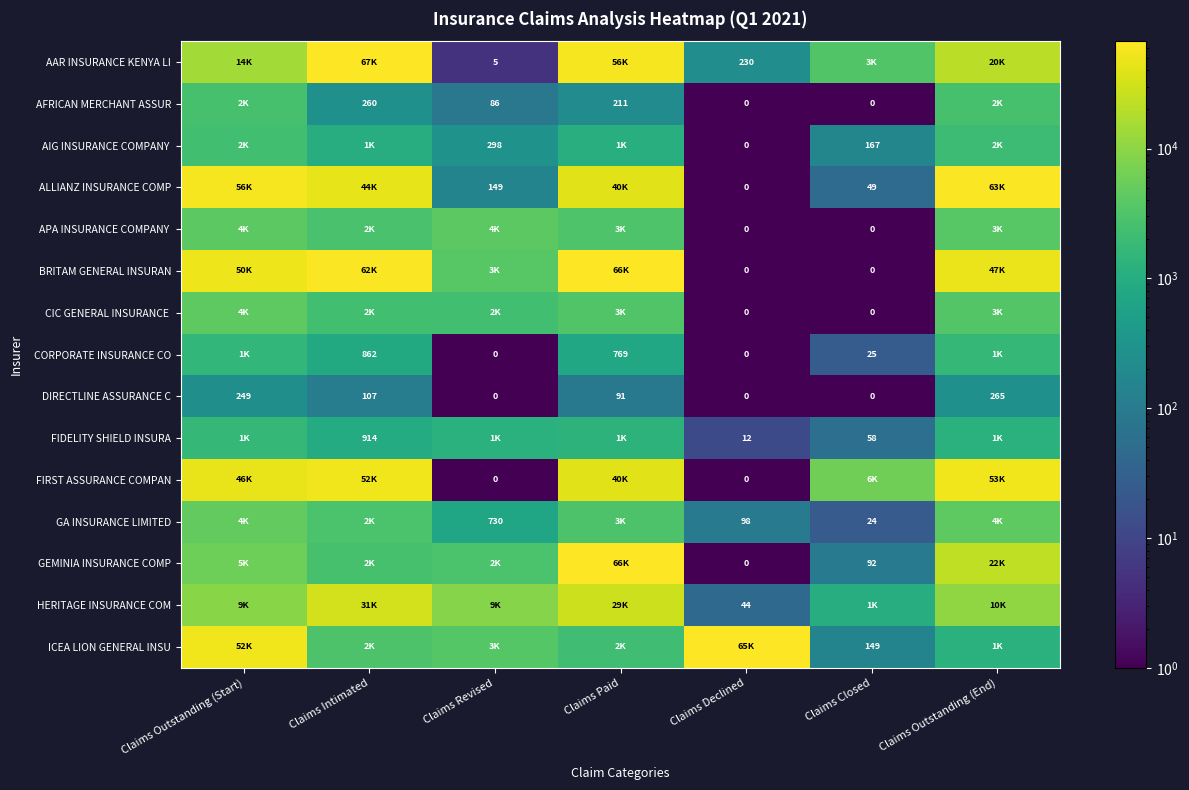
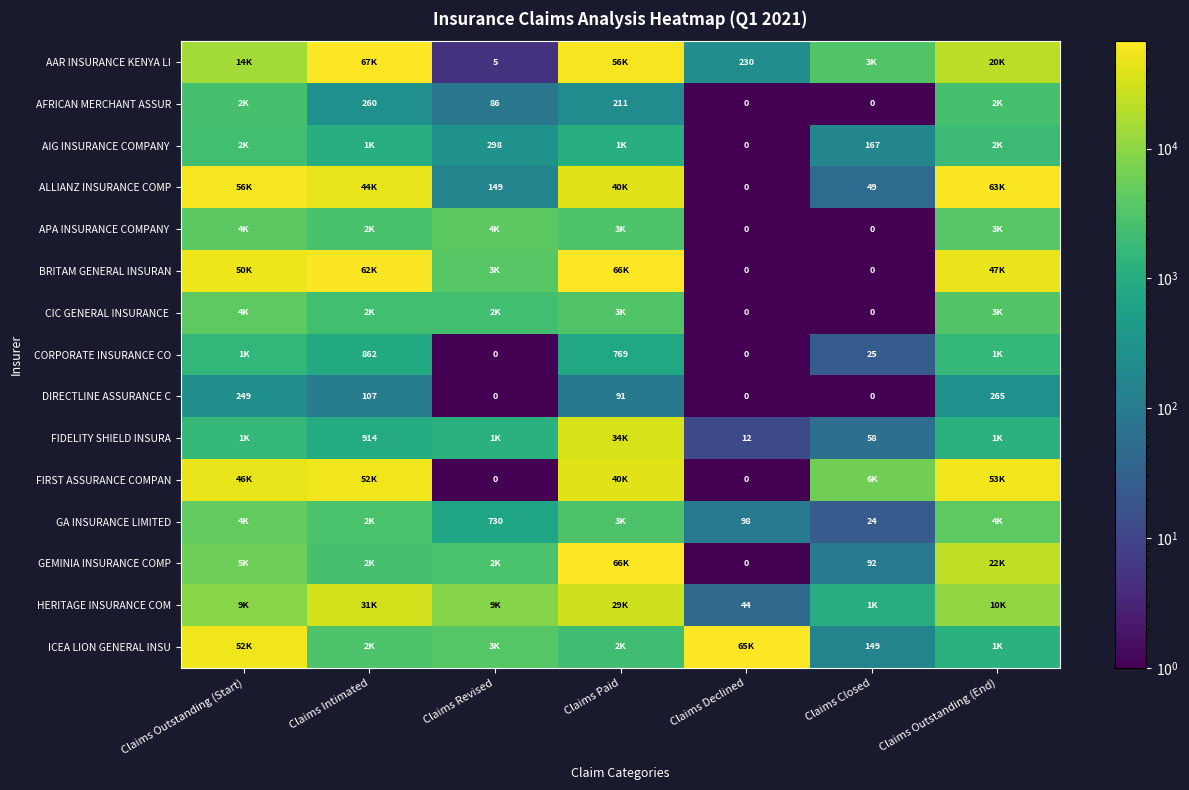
  {
    "AAR INSURANCE KENYA LI": {
      "Claims Outstanding (Start)": "14K",
      "Claims Intimated": "67K",
      "Claims Revised": "5",
      "Claims Paid": "56K",
      "Claims Declined": "230",
      "Claims Closed": "3K",
      "Claims Outstanding (End)": "20K"
    },
    "AFRICAN MERCHANT ASSUR": {
      "Claims Outstanding (Start)": "2K",
      "Claims Intimated": "260",
      "Claims Revised": "86",
      "Claims Paid": "211",
      "Claims Declined": "0",
      "Claims Closed": "0",
      "Claims Outstanding (End)": "2K"
    },
    "AIG INSURANCE COMPANY": {
      "Claims Outstanding (Start)": "2K",
      "Claims Intimated": "1K",
      "Claims Revised": "298",
      "Claims Paid": "1K",
      "Claims Declined": "0",
      "Claims Closed": "167",
      "Claims Outstanding (End)": "2K"
    },
    "ALLIANZ INSURANCE COMP": {
      "Claims Outstanding (Start)": "56K",
      "Claims Intimated": "44K",
      "Claims Revised": "149",
      "Claims Paid": "40K",
      "Claims Declined": "0",
      "Claims Closed": "49",
      "Claims Outstanding (End)": "63K"
    },
    "APA INSURANCE COMPANY": {
      "Claims Outstanding (Start)": "4K",
      "Claims Intimated": "2K",
      "Claims Revised": "4K",
      "Claims Paid": "3K",
      "Claims Declined": "0",
      "Claims Closed": "0",
      "Claims Outstanding (End)": "3K"
    },
    "BRITAM GENERAL INSURAN": {
      "Claims Outstanding (Start)": "50K",
      "Claims Intimated": "62K",
      "Claims Revised": "3K",
      "Claims Paid": "66K",
      "Claims Declined": "0",
      "Claims Closed": "0",
      "Claims Outstanding (End)": "47K"
    },
    "CIC GENERAL INSURANCE": {
      "Claims Outstanding (Start)": "4K",
      "Claims Intimated": "2K",
      "Claims Revised": "2K",
      "Claims Paid": "3K",
      "Claims Declined": "0",
      "Claims Closed": "0",
      "Claims Outstanding (End)": "3K"
    },
    "CORPORATE INSURANCE CO": {
      "Claims Outstanding (Start)": "1K",
      "Claims Intimated": "862",
      "Claims Revised": "0",
      "Claims Paid": "769",
      "Claims Declined": "0",
      "Claims Closed": "25",
      "Claims Outstanding (End)": "1K"
    },
    "DIRECTLINE ASSURANCE C": {
      "Claims Outstanding (Start)": "249",
      "Claims Intimated": "107",
      "Claims Revised": "0",
      "Claims Paid": "91",
      "Claims Declined": "0",
      "Claims Closed": "0",
      "Claims Outstanding (End)": "265"
    },
    "FIDELITY SHIELD INSURA": {
      "Claims Outstanding (Start)": "1K",
      "Claims Intimated": "914",
      "Claims Revised": "1K",
-     "Claims Paid": "1K",
+     "Claims Paid": "34K",
      "Claims Declined": "12",
      "Claims Closed": "58",
      "Claims Outstanding (End)": "1K"
    },
    "FIRST ASSURANCE COMPAN": {
      "Claims Outstanding (Start)": "46K",
      "Claims Intimated": "52K",
      "Claims Revised": "0",
      "Claims Paid": "40K",
      "Claims Declined": "0",
      "Claims Closed": "6K",
      "Claims Outstanding (End)": "53K"
    },
    "GA INSURANCE LIMITED": {
      "Claims Outstanding (Start)": "4K",
      "Claims Intimated": "2K",
      "Claims Revised": "730",
      "Claims Paid": "3K",
      "Claims Declined": "98",
      "Claims Closed": "24",
      "Claims Outstanding (End)": "4K"
    },
    "GEMINIA INSURANCE COMP": {
      "Claims Outstanding (Start)": "5K",
      "Claims Intimated": "2K",
      "Claims Revised": "2K",
      "Claims Paid": "66K",
      "Claims Declined": "0",
      "Claims Closed": "92",
      "Claims Outstanding (End)": "22K"
    },
    "HERITAGE INSURANCE COM": {
      "Claims Outstanding (Start)": "9K",
      "Claims Intimated": "31K",
      "Claims Revised": "9K",
      "Claims Paid": "29K",
      "Claims Declined": "44",
      "Claims Closed": "1K",
      "Claims Outstanding (End)": "10K"
    },
    "ICEA LION GENERAL INSU": {
      "Claims Outstanding (Start)": "52K",
      "Claims Intimated": "2K",
      "Claims Revised": "3K",
      "Claims Paid": "2K",
      "Claims Declined": "65K",
      "Claims Closed": "149",
      "Claims Outstanding (End)": "1K"
    }
  }
